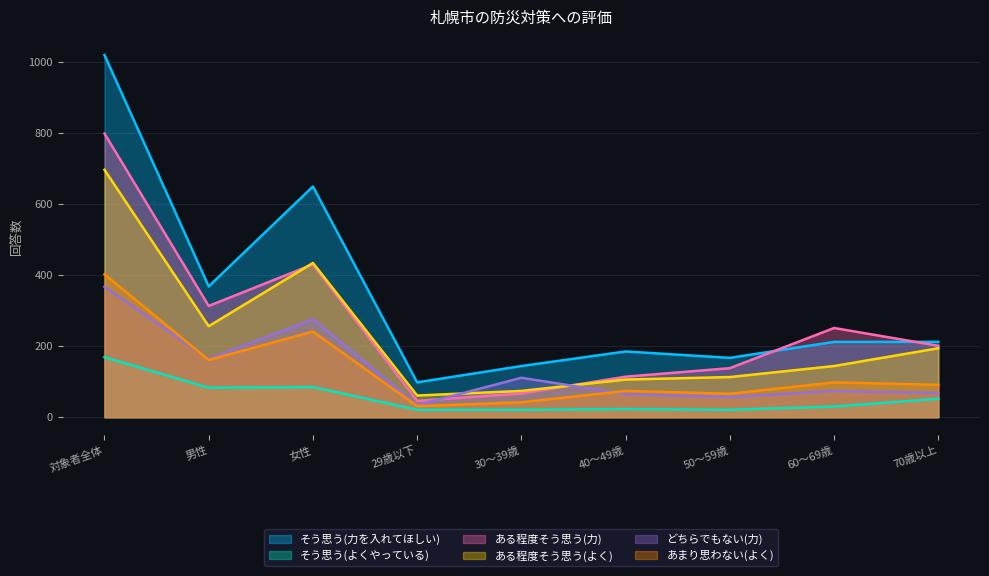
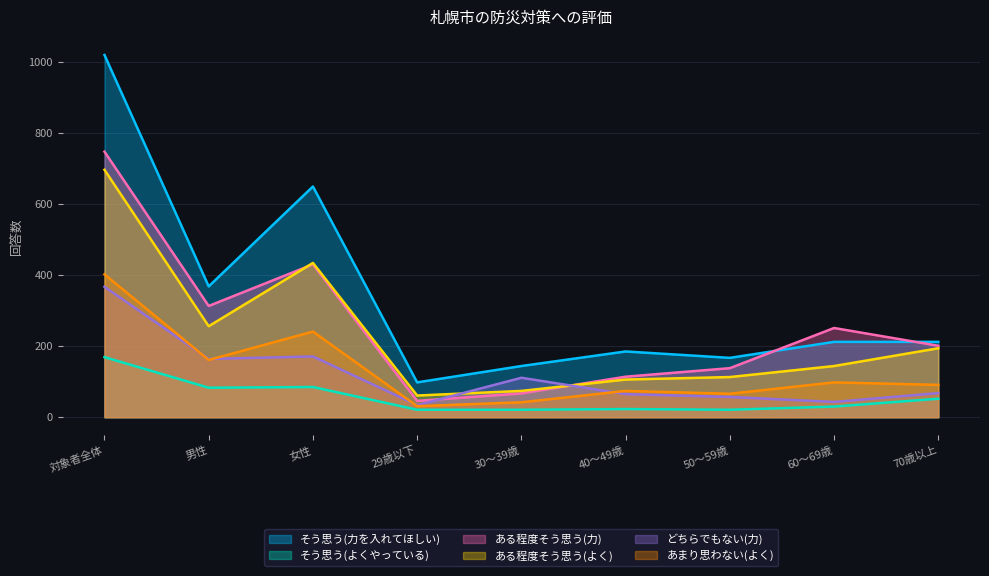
  {
    "ある程度そう思う(力)": {
-     "対象者全体": 800,
+     "対象者全体": 750,
      "男性": 310,
      "29歳以下": 50,
      "40～49歳": 110,
      "50～59歳": 140,
      "60～69歳": 250
    },
    "どちらでもない(力)": {
      "対象者全体": 370,
-     "女性": 280,
+     "女性": 170,
      "30～39歳": 110,
      "40～49歳": 70,
      "50～59歳": 60,
-     "60～69歳": 70,
+     "60～69歳": 40,
      "70歳以上": 70
    }
  }
